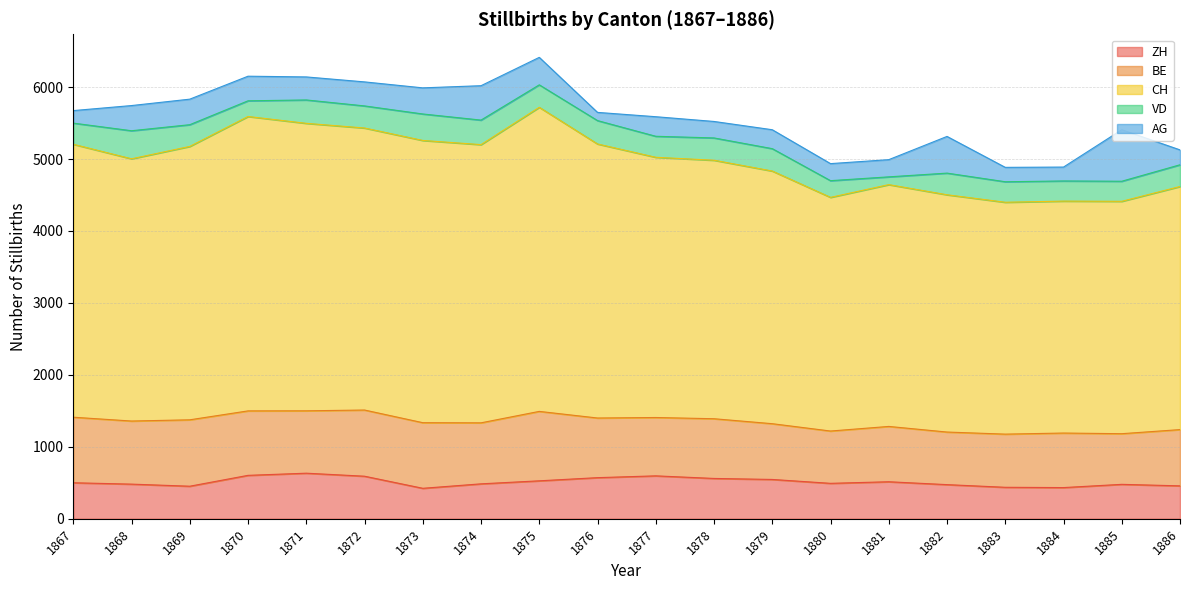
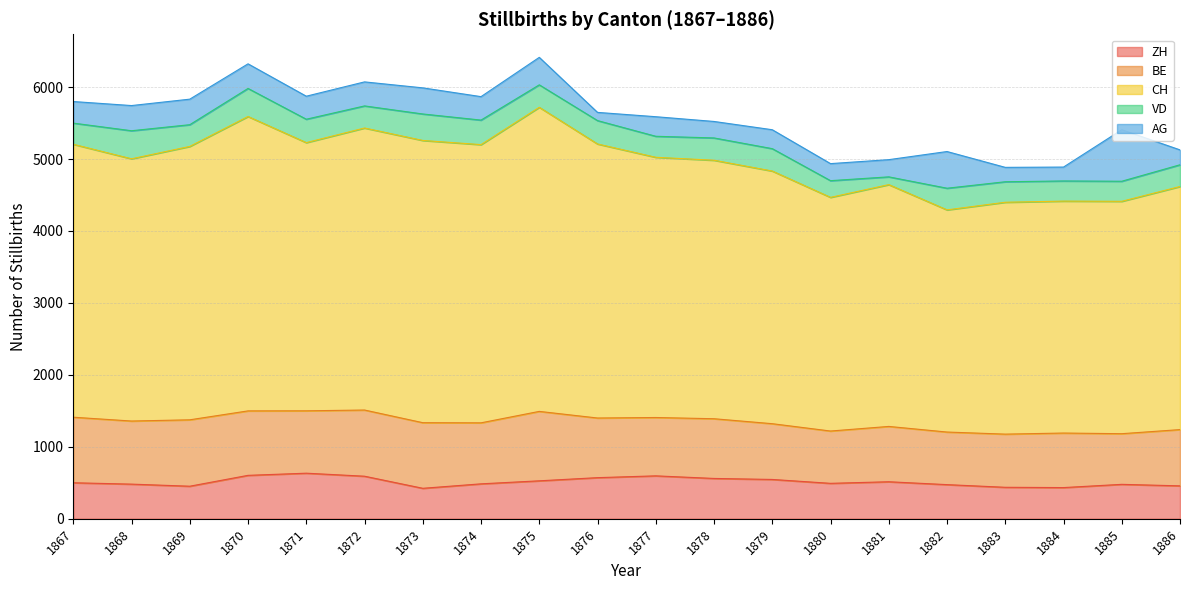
  {
    "CH": {
      "1867": 3800,
      "1868": 3600,
      "1869": 3800,
      "1870": 4100,
-     "1871": 4000,
+     "1871": 3700,
      "1872": 3900,
      "1873": 3900,
      "1874": 3900,
      "1875": 4200,
      "1876": 3800,
      "1877": 3600,
      "1878": 3600,
      "1879": 3500,
      "1880": 3200,
      "1881": 3400,
-     "1882": 3300,
+     "1882": 3100,
      "1883": 3200,
      "1884": 3200,
      "1885": 3200,
      "1886": 3400
    },
    "VD": {
      "1867": 300,
      "1868": 400,
      "1869": 300,
-     "1870": 200,
+     "1870": 400,
      "1871": 300,
      "1872": 300,
      "1873": 400,
      "1874": 300,
      "1875": 300,
      "1876": 300,
      "1877": 300,
      "1878": 300,
      "1879": 300,
      "1880": 200,
      "1881": 100,
      "1882": 300,
      "1883": 300,
      "1884": 300,
      "1885": 300,
      "1886": 300
    },
    "AG": {
-     "1867": 200,
+     "1867": 300,
      "1868": 400,
      "1869": 400,
      "1870": 300,
      "1871": 300,
      "1872": 300,
      "1873": 400,
-     "1874": 500,
+     "1874": 300,
      "1875": 400,
      "1876": 100,
      "1877": 300,
      "1878": 200,
      "1879": 300,
      "1880": 200,
      "1881": 200,
      "1882": 500,
      "1883": 200,
      "1884": 200,
      "1886": 200
    }
  }
